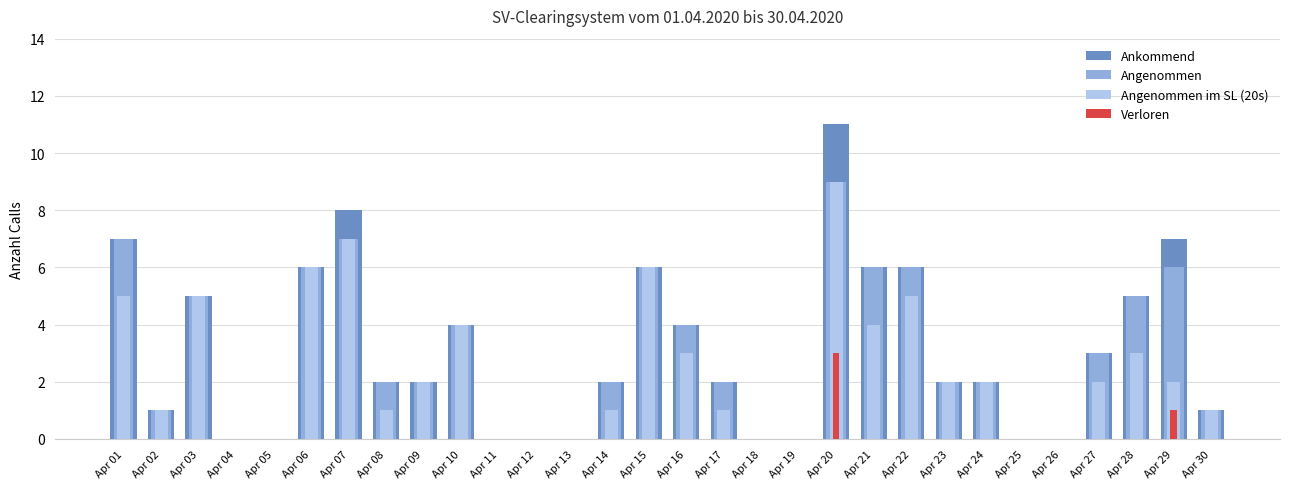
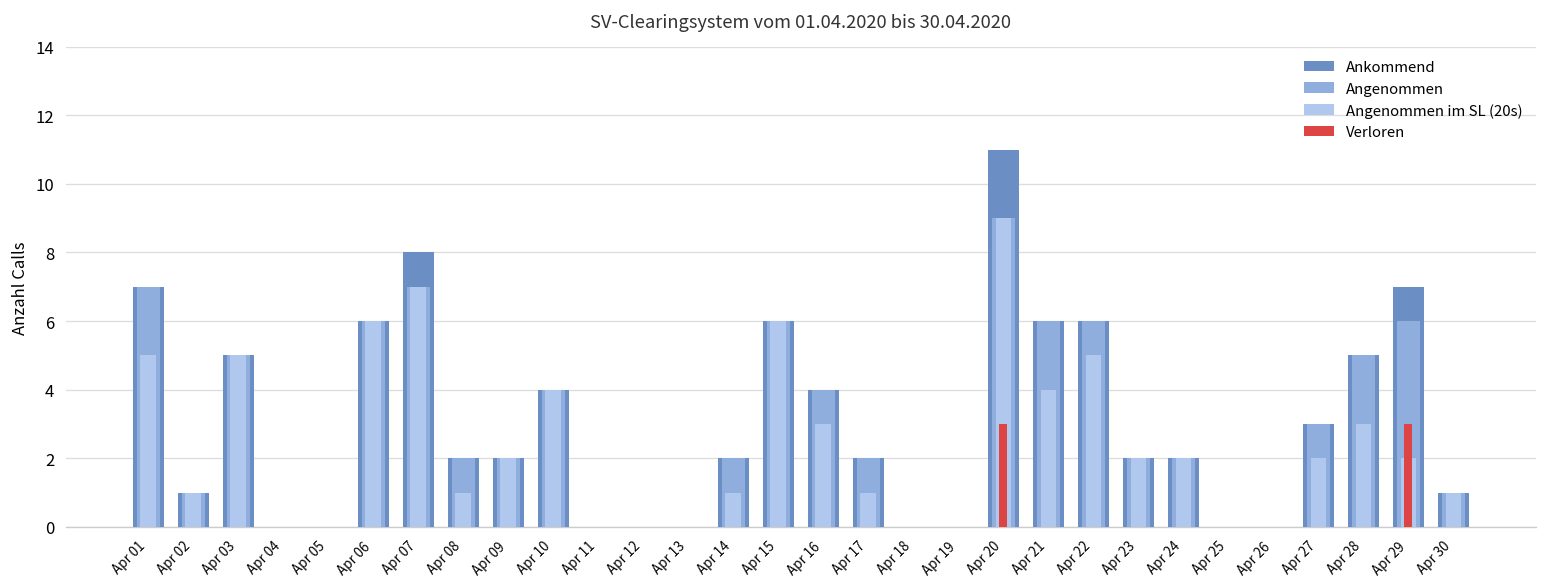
  {
    "Verloren": {
      "Apr 01": 0,
      "Apr 02": 0,
      "Apr 03": 0,
      "Apr 04": 0,
      "Apr 05": 0,
      "Apr 06": 0,
      "Apr 07": 0,
      "Apr 08": 0,
      "Apr 09": 0,
      "Apr 10": 0,
      "Apr 11": 0,
      "Apr 12": 0,
      "Apr 13": 0,
      "Apr 14": 0,
      "Apr 15": 0,
      "Apr 16": 0,
      "Apr 17": 0,
      "Apr 18": 0,
      "Apr 19": 0,
      "Apr 21": 0,
      "Apr 22": 0,
      "Apr 23": 0,
      "Apr 24": 0,
      "Apr 25": 0,
      "Apr 26": 0,
      "Apr 27": 0,
      "Apr 28": 0,
-     "Apr 29": 1,
+     "Apr 29": 3,
      "Apr 30": 0
    }
  }
